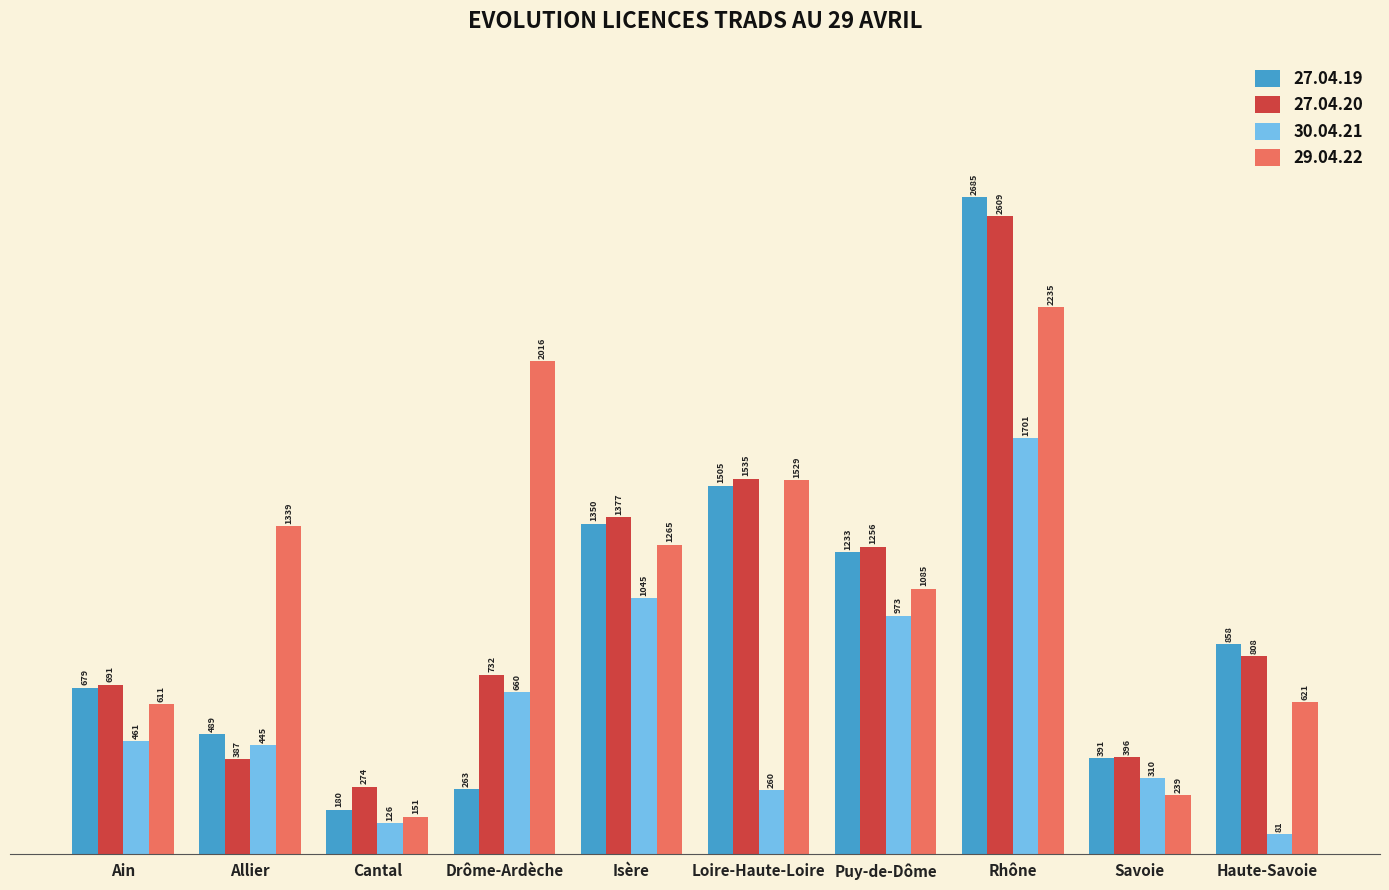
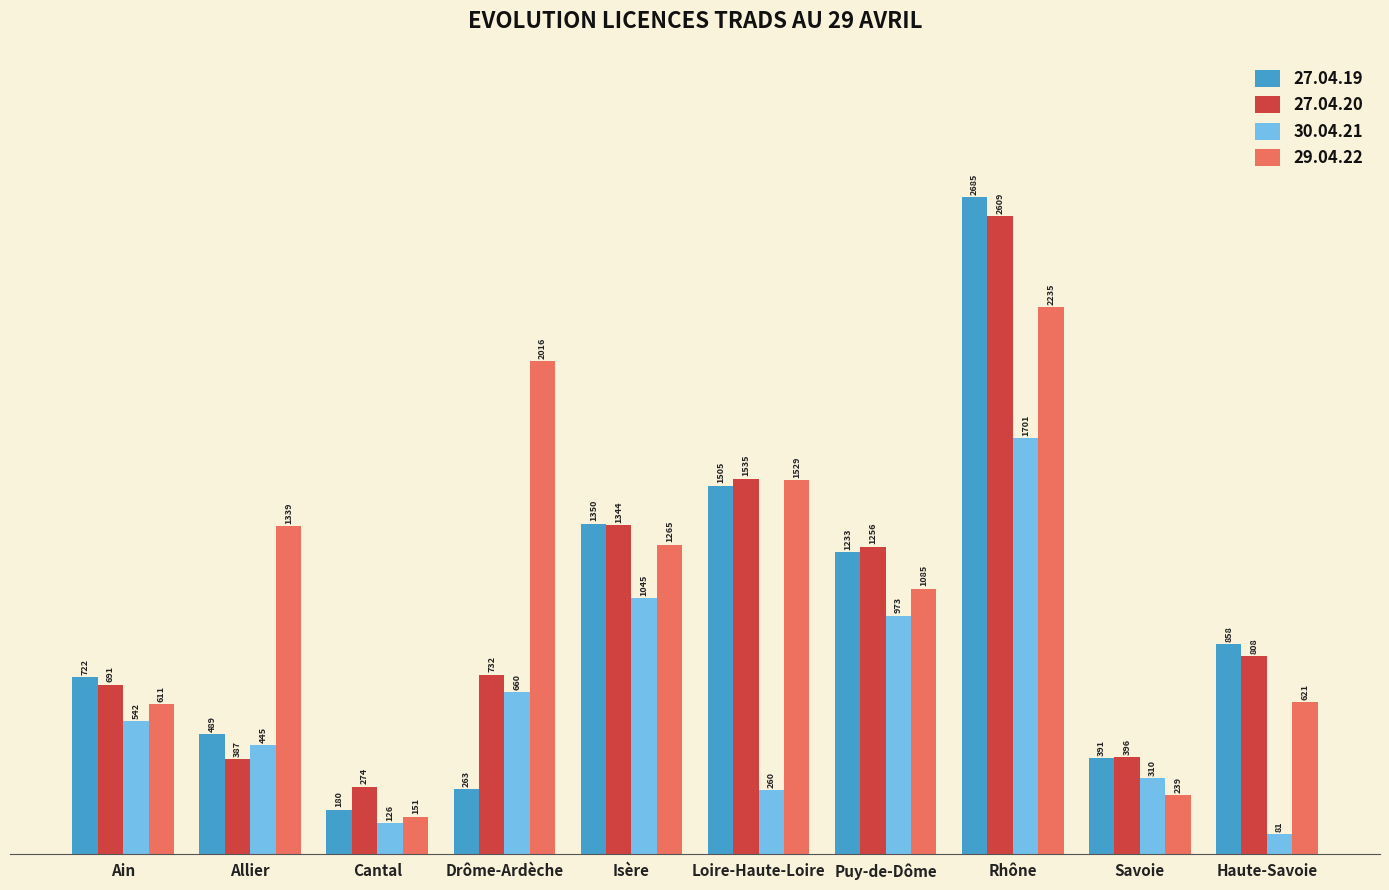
  {
    "27.04.19": {
-     "Ain": 679,
+     "Ain": 722,
      "Allier": 489,
      "Cantal": 180,
      "Drôme-Ardèche": 263,
      "Isère": 1350,
      "Loire-Haute-Loire": 1505,
      "Puy-de-Dôme": 1233,
      "Rhône": 2685,
      "Savoie": 391,
      "Haute-Savoie": 858
    },
    "27.04.20": {
      "Ain": 691,
      "Allier": 387,
      "Cantal": 274,
      "Drôme-Ardèche": 732,
-     "Isère": 1377,
+     "Isère": 1344,
      "Loire-Haute-Loire": 1535,
      "Puy-de-Dôme": 1256,
      "Rhône": 2609,
      "Savoie": 396,
      "Haute-Savoie": 808
    },
    "30.04.21": {
-     "Ain": 461,
+     "Ain": 542,
      "Allier": 445,
      "Cantal": 126,
      "Drôme-Ardèche": 660,
      "Isère": 1045,
      "Loire-Haute-Loire": 260,
      "Puy-de-Dôme": 973,
      "Rhône": 1701,
      "Savoie": 310,
      "Haute-Savoie": 81
    },
    "29.04.22": {
      "Ain": 611,
      "Allier": 1339,
      "Cantal": 151,
      "Drôme-Ardèche": 2016,
      "Isère": 1265,
      "Loire-Haute-Loire": 1529,
      "Puy-de-Dôme": 1085,
      "Rhône": 2235,
      "Savoie": 239,
      "Haute-Savoie": 621
    }
  }
